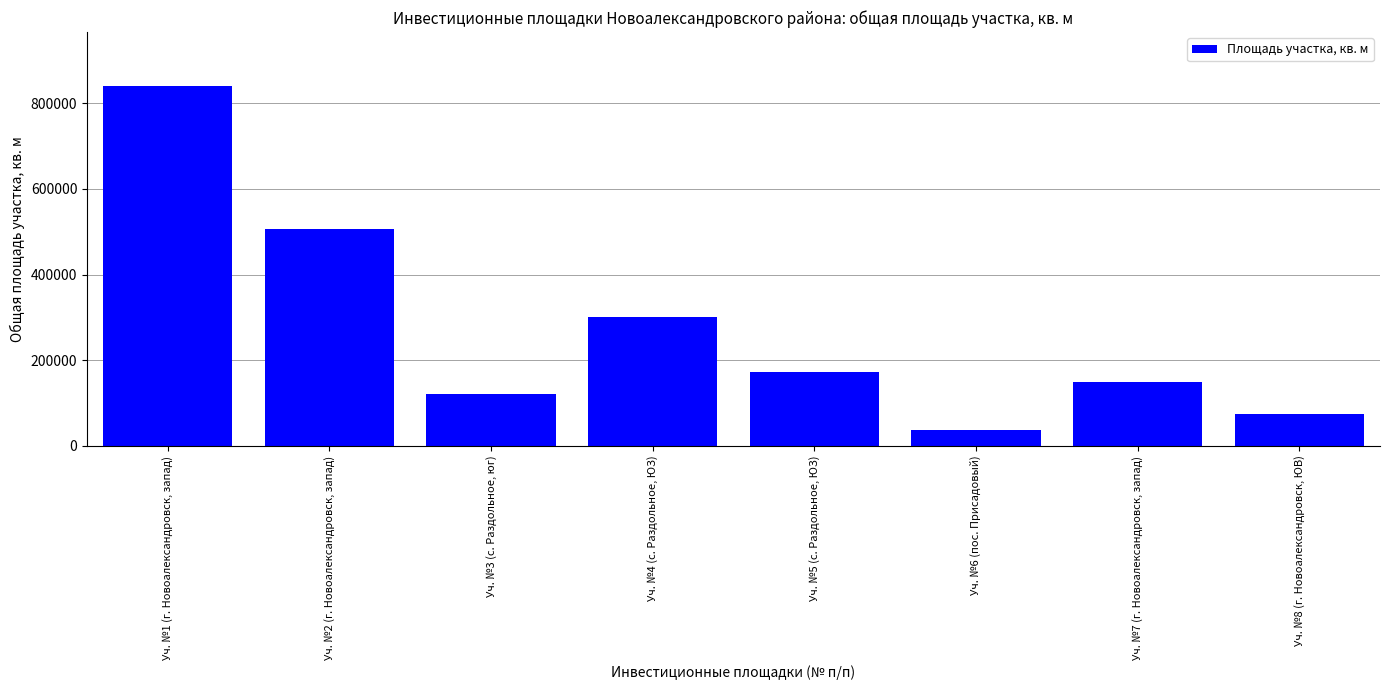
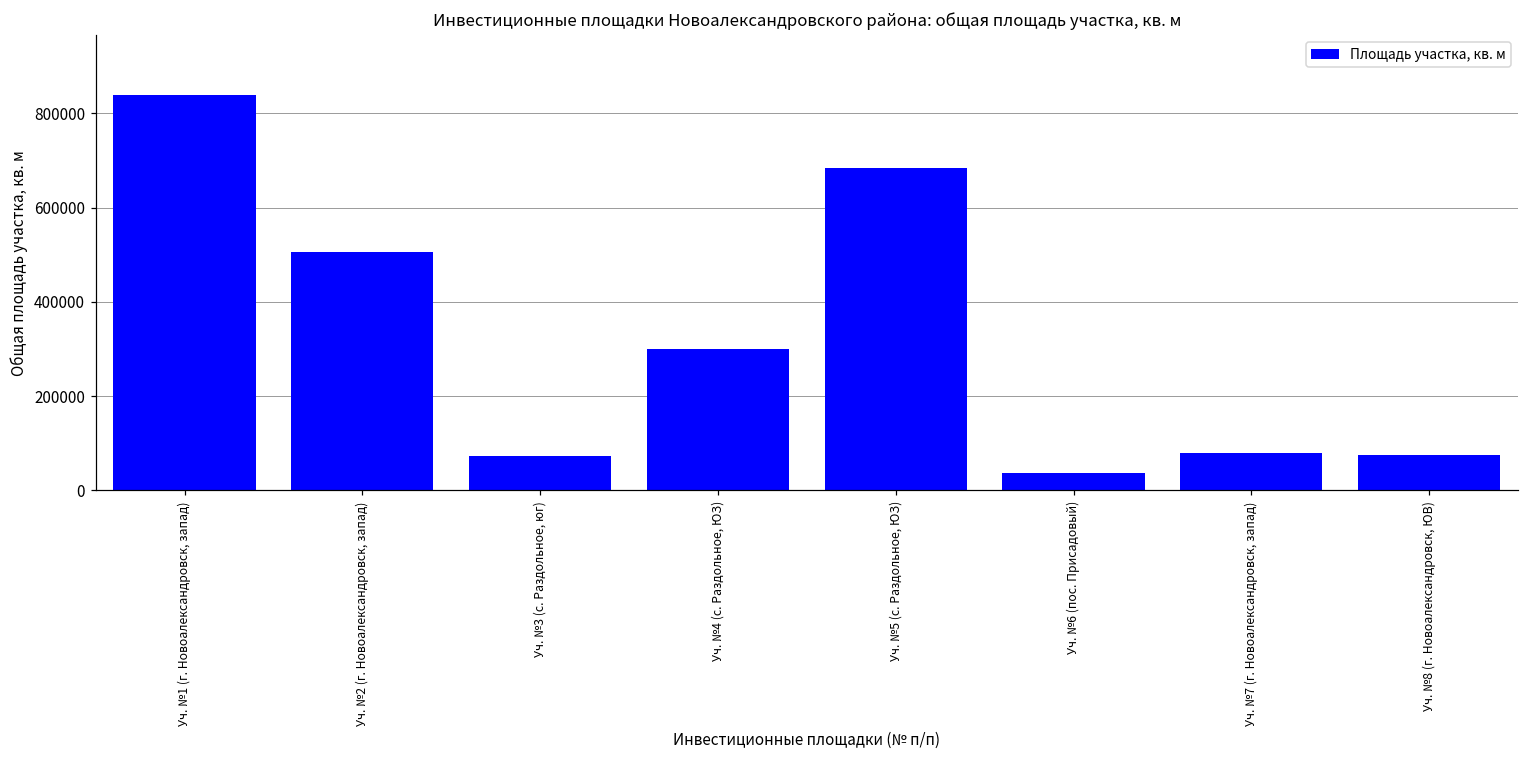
  {
    "Уч. №1 (г. Новоалександровск, запад)": 840000,
    "Уч. №2 (г. Новоалександровск, запад)": 510000,
-   "Уч. №3 (с. Раздольное, юг)": 120000,
+   "Уч. №3 (с. Раздольное, юг)": 70000,
    "Уч. №4 (с. Раздольное, ЮЗ)": 300000,
-   "Уч. №5 (с. Раздольное, ЮЗ)": 170000,
+   "Уч. №5 (с. Раздольное, ЮЗ)": 680000,
    "Уч. №6 (пос. Присадовый)": 40000,
-   "Уч. №7 (г. Новоалександровск, запад)": 150000,
+   "Уч. №7 (г. Новоалександровск, запад)": 80000,
    "Уч. №8 (г. Новоалександровск, ЮВ)": 70000
  }
